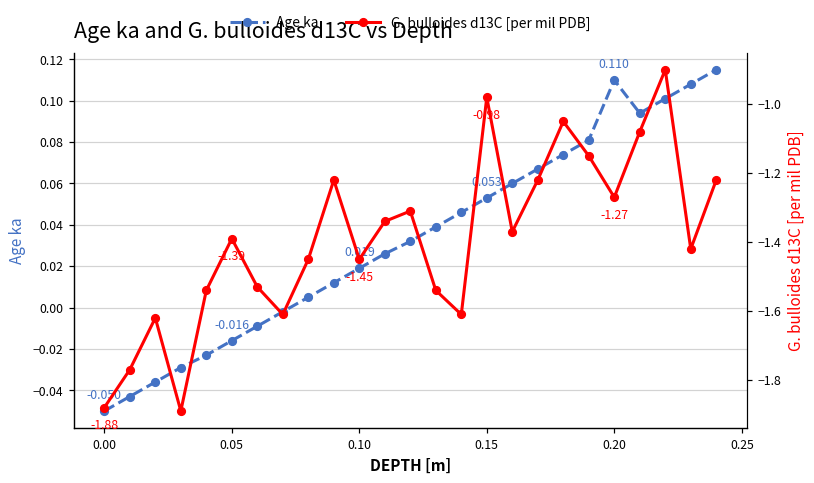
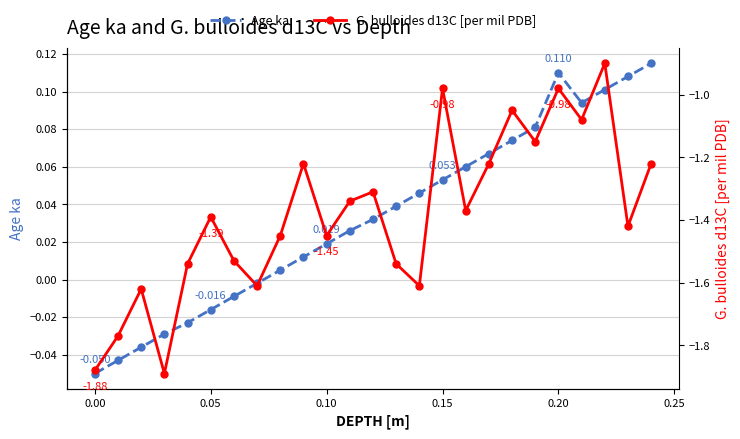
  {
    "Age ka": {
      "0.00": -0.050,
      "0.05": -0.016,
      "0.15": 0.053,
      "0.20": 0.110
    },
    "G. bulloides d13C [per mil PDB]": {
      "0.00": -1.88,
      "0.05": -1.39,
      "0.10": -1.45,
      "0.15": -0.98,
-     "0.20": -1.27
+     "0.20": -0.98
    }
  }
